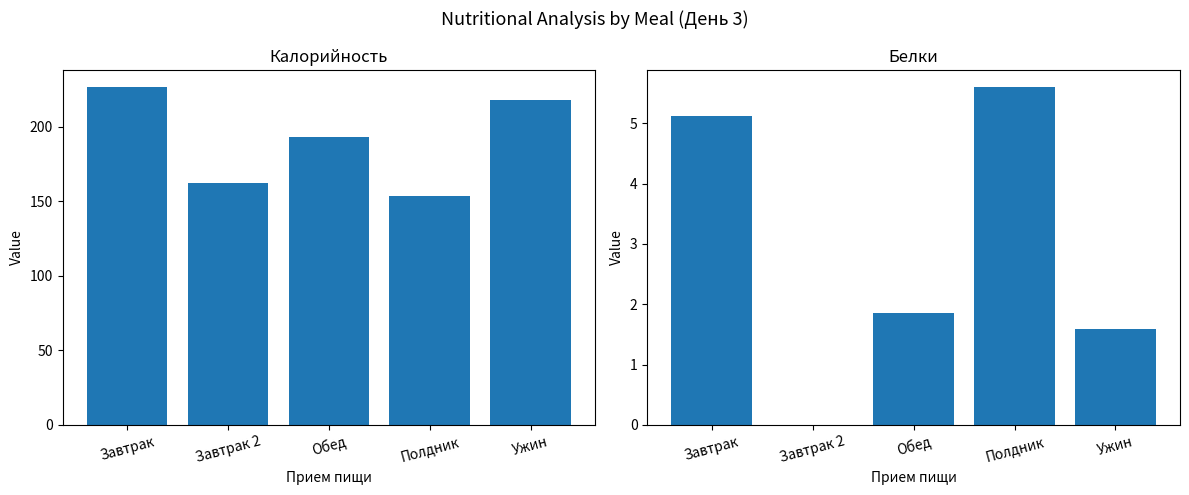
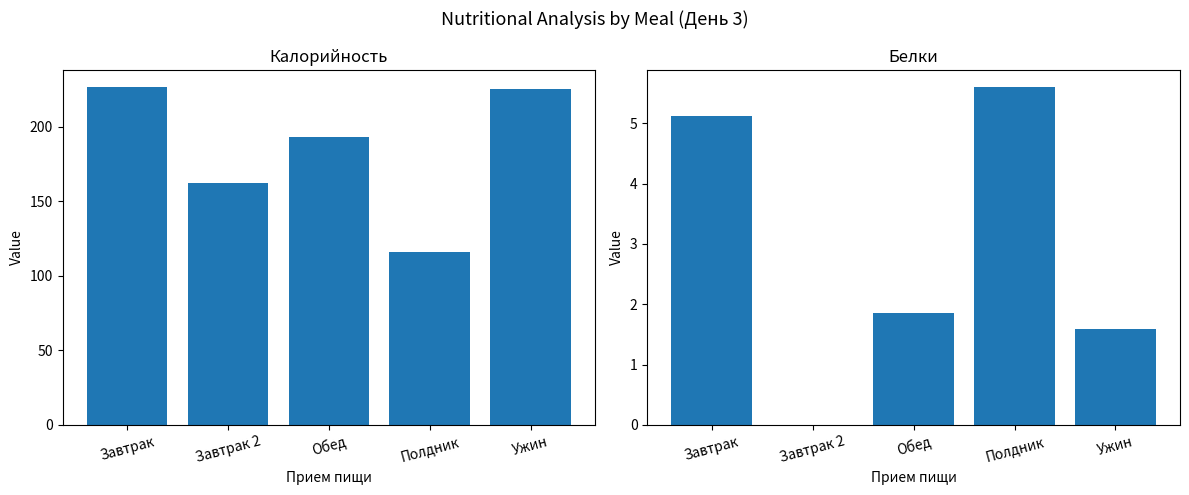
  {
    "Калорийность": {
      "Завтрак": 227,
      "Завтрак 2": 163,
      "Обед": 194,
-     "Полдник": 154,
-     "Ужин": 218
+     "Полдник": 116,
+     "Ужин": 226
    },
    "Белки": {
      "Завтрак": 5.1,
      "Завтрак 2": 0.0,
      "Обед": 1.9,
      "Полдник": 5.6,
      "Ужин": 1.6
    }
  }
